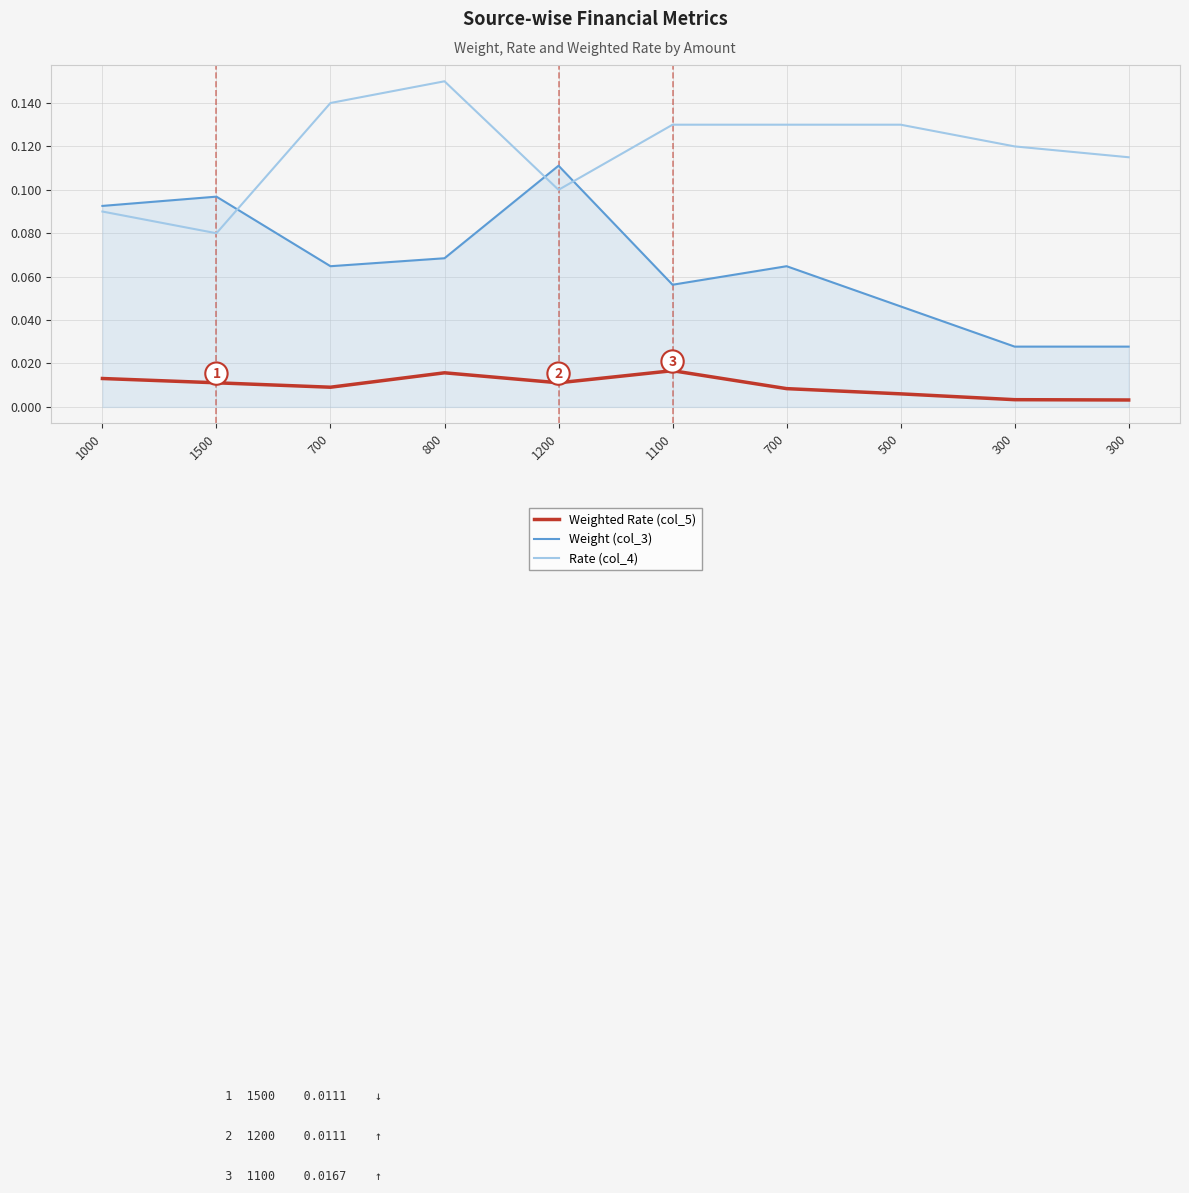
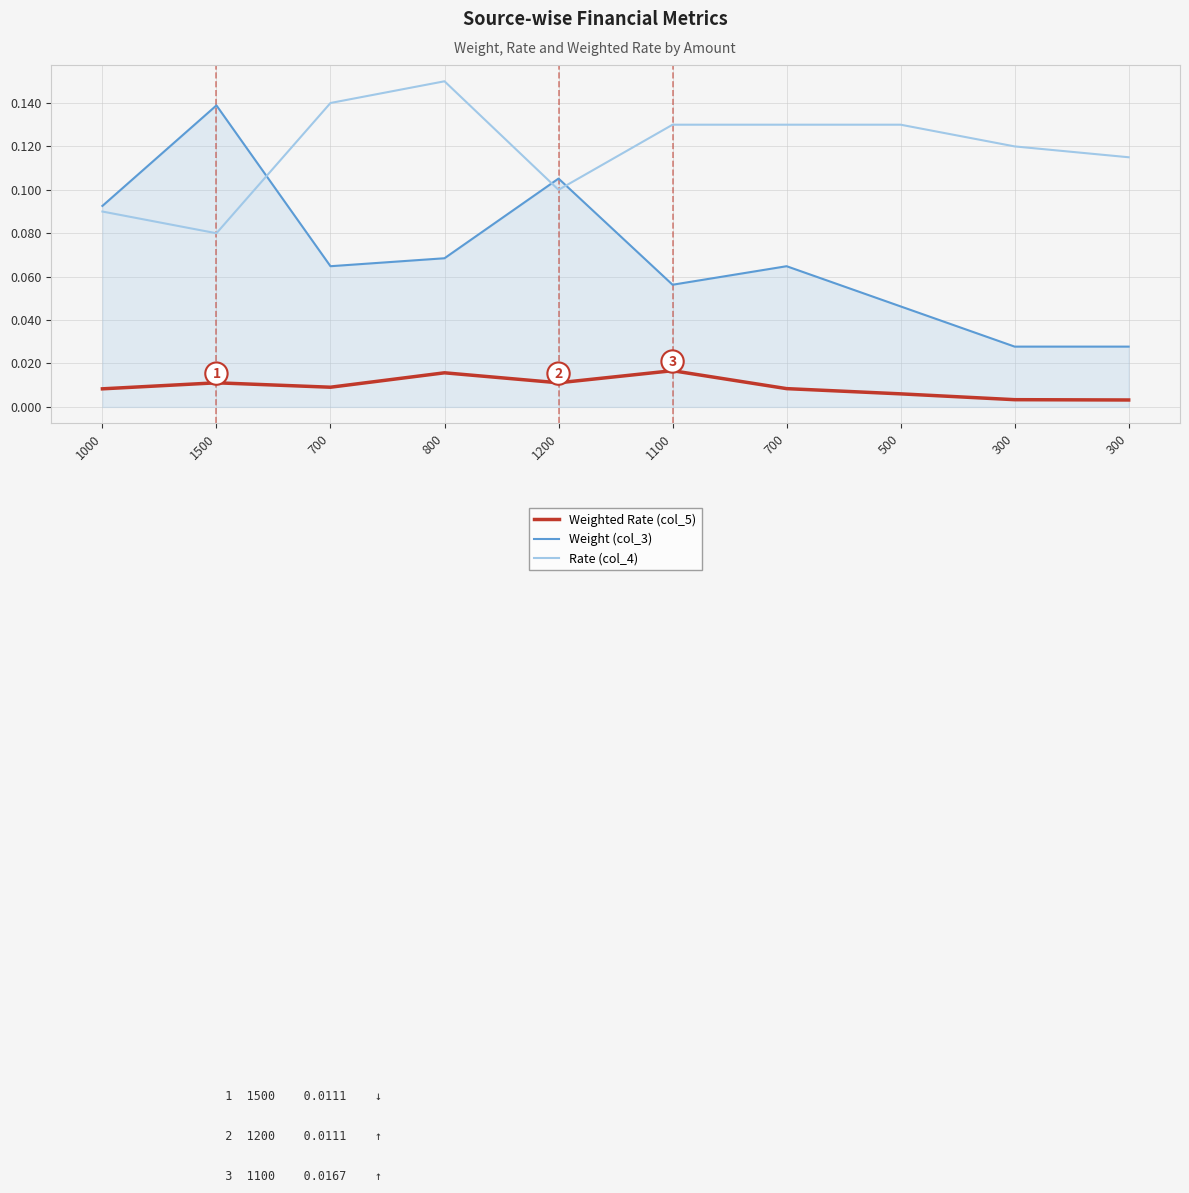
  {
    "Weighted Rate (col_5)": {
-     "1000": 0.013,
+     "1000": 0.008,
      "800": 0.016,
      "500": 0.006
    },
    "Weight (col_3)": {
      "1000": 0.093,
-     "1500": 0.097,
+     "1500": 0.139,
      "800": 0.068,
-     "1200": 0.111,
+     "1200": 0.105,
      "1100": 0.056,
      "500": 0.046
    },
    "Rate (col_4)": {
      "1000": 0.090,
      "1500": 0.080,
      "800": 0.150,
      "1200": 0.100,
      "1100": 0.130,
      "500": 0.130
    }
  }
